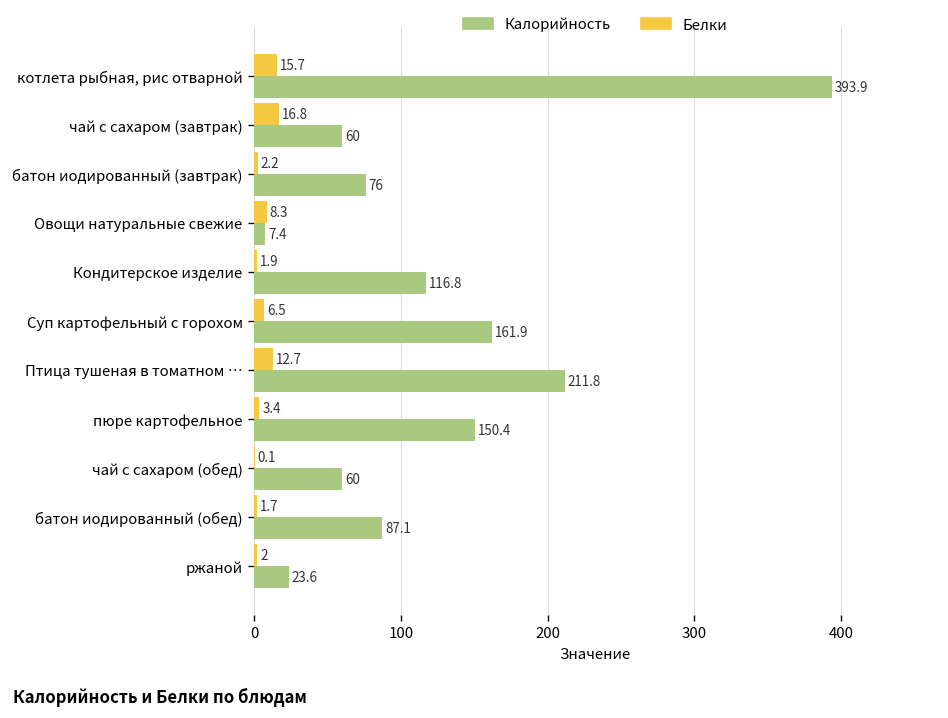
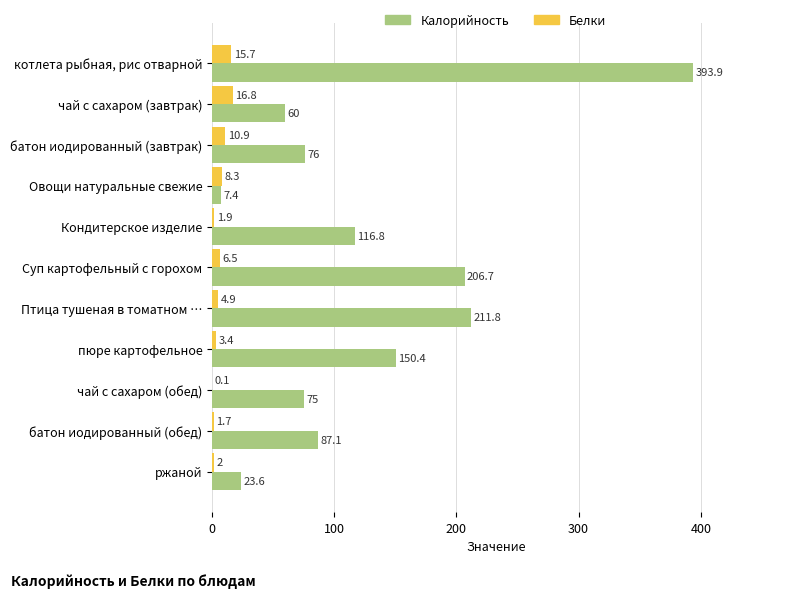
  {
    "Калорийность": {
      "котлета рыбная, рис отварной": 393.9,
      "чай с сахаром (завтрак)": 60,
      "батон иодированный (завтрак)": 76,
      "Овощи натуральные свежие": 7.4,
      "Кондитерское изделие": 116.8,
-     "Суп картофельный с горохом": 161.9,
+     "Суп картофельный с горохом": 206.7,
      "Птица тушеная в томатном …": 211.8,
      "пюре картофельное": 150.4,
-     "чай с сахаром (обед)": 60,
+     "чай с сахаром (обед)": 75,
      "батон иодированный (обед)": 87.1,
      "ржаной": 23.6
    },
    "Белки": {
      "котлета рыбная, рис отварной": 15.7,
      "чай с сахаром (завтрак)": 16.8,
-     "батон иодированный (завтрак)": 2.2,
+     "батон иодированный (завтрак)": 10.9,
      "Овощи натуральные свежие": 8.3,
      "Кондитерское изделие": 1.9,
      "Суп картофельный с горохом": 6.5,
-     "Птица тушеная в томатном …": 12.7,
+     "Птица тушеная в томатном …": 4.9,
      "пюре картофельное": 3.4,
      "чай с сахаром (обед)": 0.1,
      "батон иодированный (обед)": 1.7,
      "ржаной": 2
    }
  }
